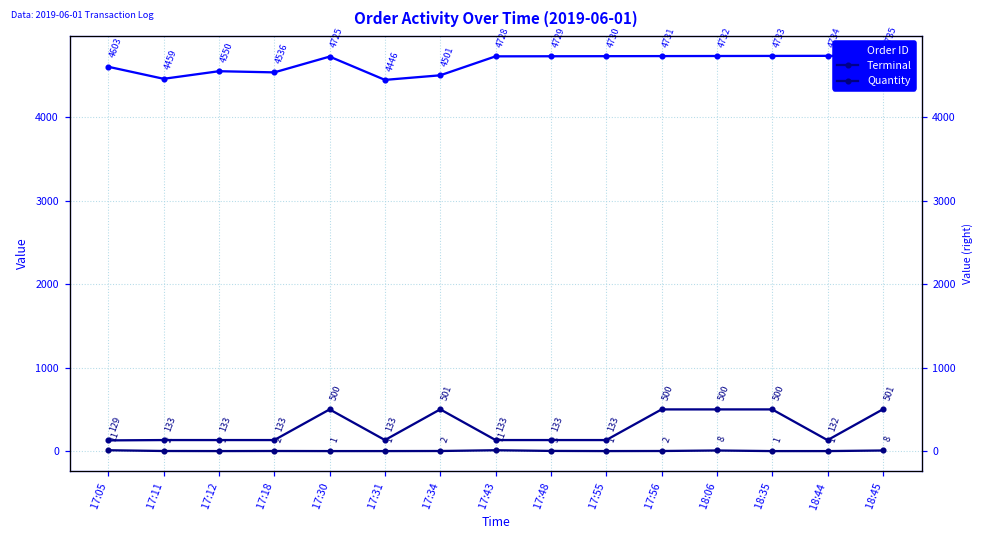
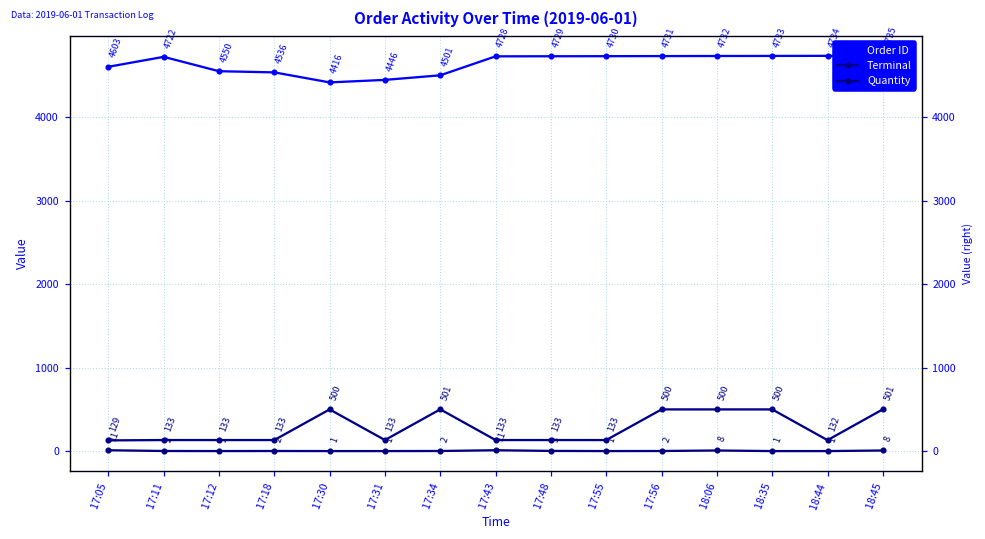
  {
    "Order ID": {
      "17:05": 4603,
-     "17:11": 4459,
+     "17:11": 4722,
      "17:12": 4550,
      "17:18": 4536,
-     "17:30": 4725,
+     "17:30": 4416,
      "17:31": 4446,
      "17:34": 4501,
      "17:43": 4728,
      "17:48": 4729,
      "17:55": 4730,
      "17:56": 4731,
      "18:06": 4732,
      "18:35": 4733
    }
  }
